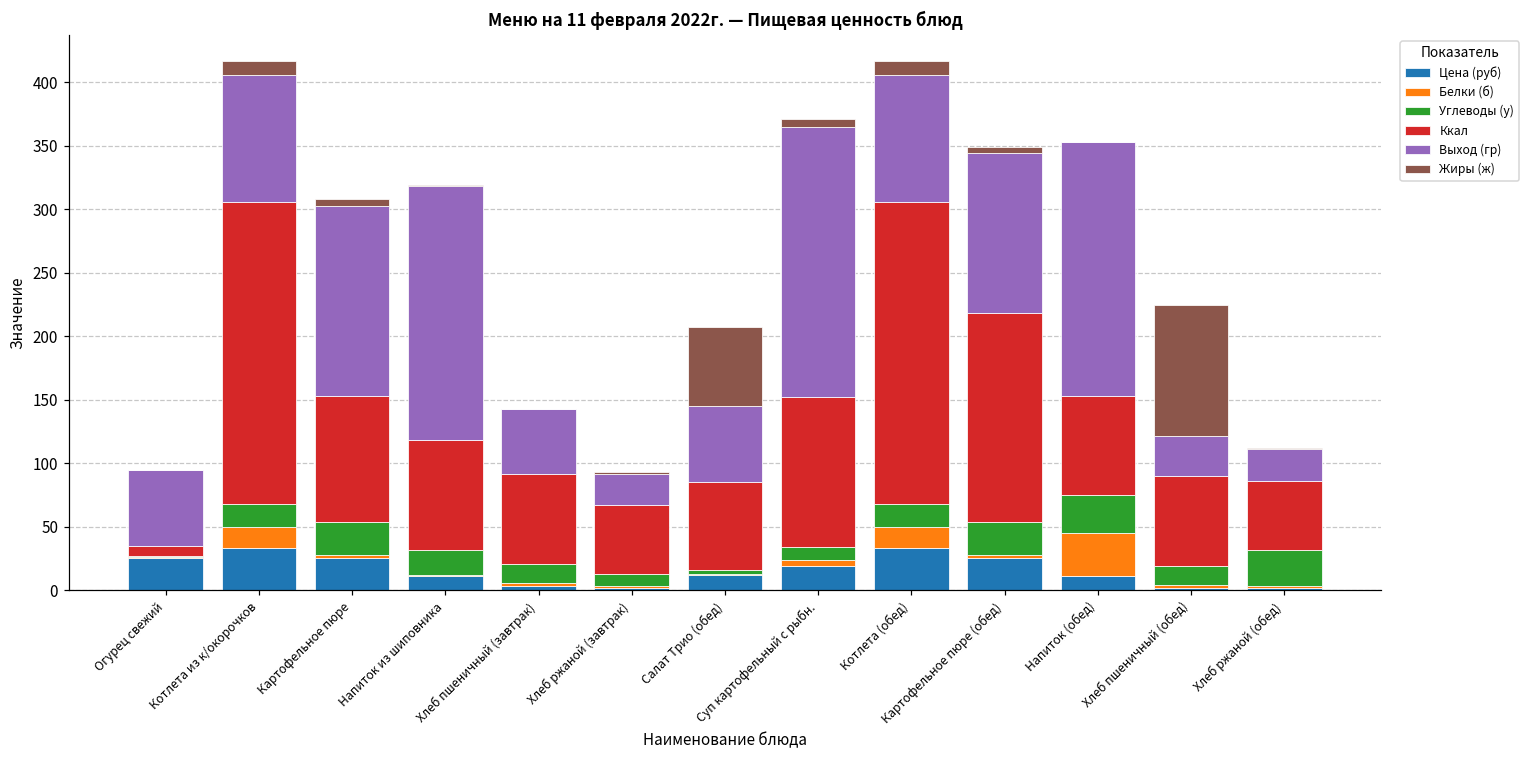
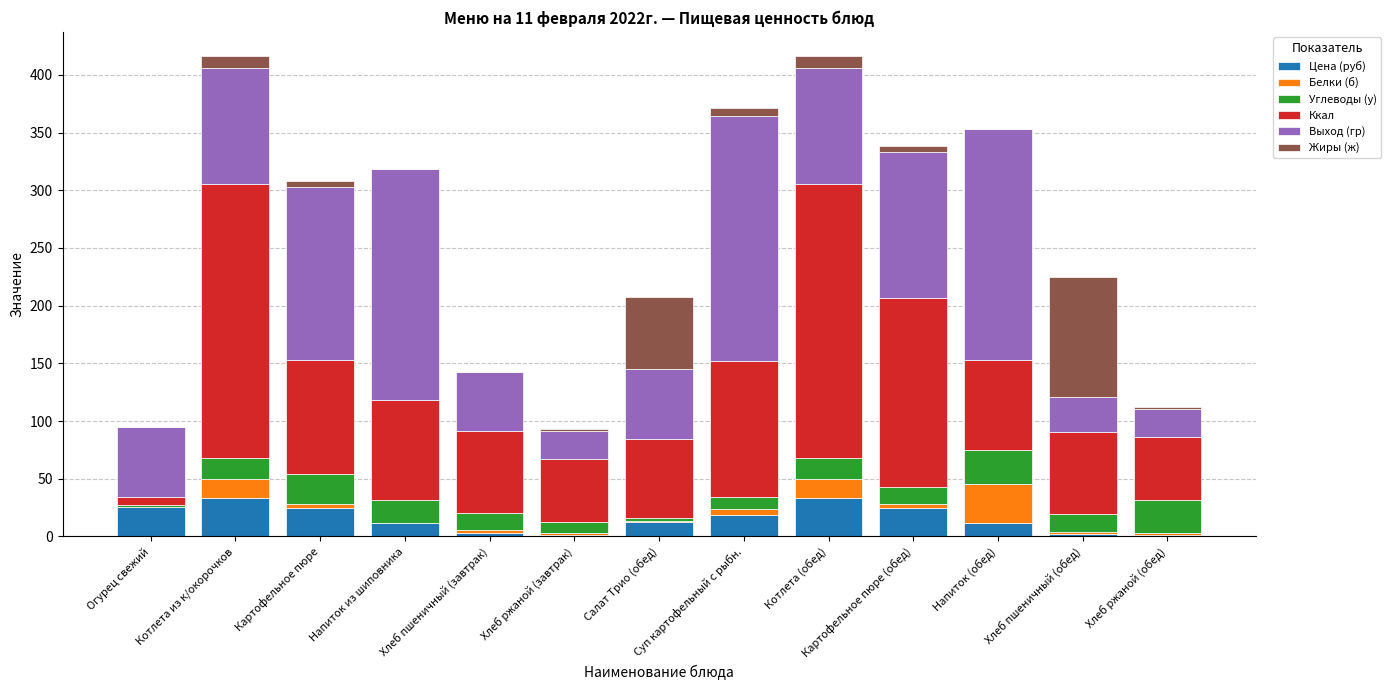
  {
    "Цена (руб)": {
      "Огурец свежий": 25,
      "Котлета из к/окорочков": 33,
      "Картофельное пюре": 25,
      "Напиток из шиповника": 11,
      "Хлеб пшеничный (завтрак)": 3,
      "Салат Трио (обед)": 12,
      "Суп картофельный с рыбн.": 19,
      "Котлета (обед)": 33,
      "Картофельное пюре (обед)": 25,
      "Напиток (обед)": 11
    },
    "Белки (б)": {
      "Котлета из к/окорочков": 16,
      "Картофельное пюре": 3,
      "Хлеб пшеничный (завтрак)": 2,
      "Суп картофельный с рыбн.": 5,
      "Котлета (обед)": 16,
      "Картофельное пюре (обед)": 3,
      "Напиток (обед)": 34,
      "Хлеб пшеничный (обед)": 2
    },
    "Углеводы (у)": {
      "Котлета из к/окорочков": 19,
      "Картофельное пюре": 26,
      "Напиток из шиповника": 20,
      "Хлеб пшеничный (завтрак)": 15,
      "Хлеб ржаной (завтрак)": 10,
      "Салат Трио (обед)": 3,
      "Суп картофельный с рыбн.": 10,
      "Котлета (обед)": 19,
-     "Картофельное пюре (обед)": 26,
+     "Картофельное пюре (обед)": 15,
      "Напиток (обед)": 29,
      "Хлеб пшеничный (обед)": 15,
      "Хлеб ржаной (обед)": 29
    },
    "Ккал": {
      "Огурец свежий": 8,
      "Котлета из к/окорочков": 237,
      "Картофельное пюре": 99,
      "Напиток из шиповника": 87,
      "Хлеб пшеничный (завтрак)": 71,
      "Хлеб ржаной (завтрак)": 54,
      "Салат Трио (обед)": 69,
      "Суп картофельный с рыбн.": 118,
      "Котлета (обед)": 237,
      "Картофельное пюре (обед)": 164,
      "Напиток (обед)": 78,
      "Хлеб пшеничный (обед)": 71,
      "Хлеб ржаной (обед)": 54
    },
    "Выход (гр)": {
      "Огурец свежий": 60,
      "Котлета из к/окорочков": 100,
      "Картофельное пюре": 150,
      "Напиток из шиповника": 200,
      "Хлеб пшеничный (завтрак)": 51,
      "Хлеб ржаной (завтрак)": 25,
      "Салат Трио (обед)": 60,
      "Суп картофельный с рыбн.": 213,
      "Котлета (обед)": 100,
      "Картофельное пюре (обед)": 126,
      "Напиток (обед)": 200,
      "Хлеб пшеничный (обед)": 31,
      "Хлеб ржаной (обед)": 25
    },
    "Жиры (ж)": {
      "Огурец свежий": 0,
      "Котлета из к/окорочков": 11,
      "Картофельное пюре": 5,
      "Салат Трио (обед)": 62,
      "Суп картофельный с рыбн.": 6,
      "Котлета (обед)": 11,
      "Картофельное пюре (обед)": 5,
      "Хлеб пшеничный (обед)": 103
    }
  }
